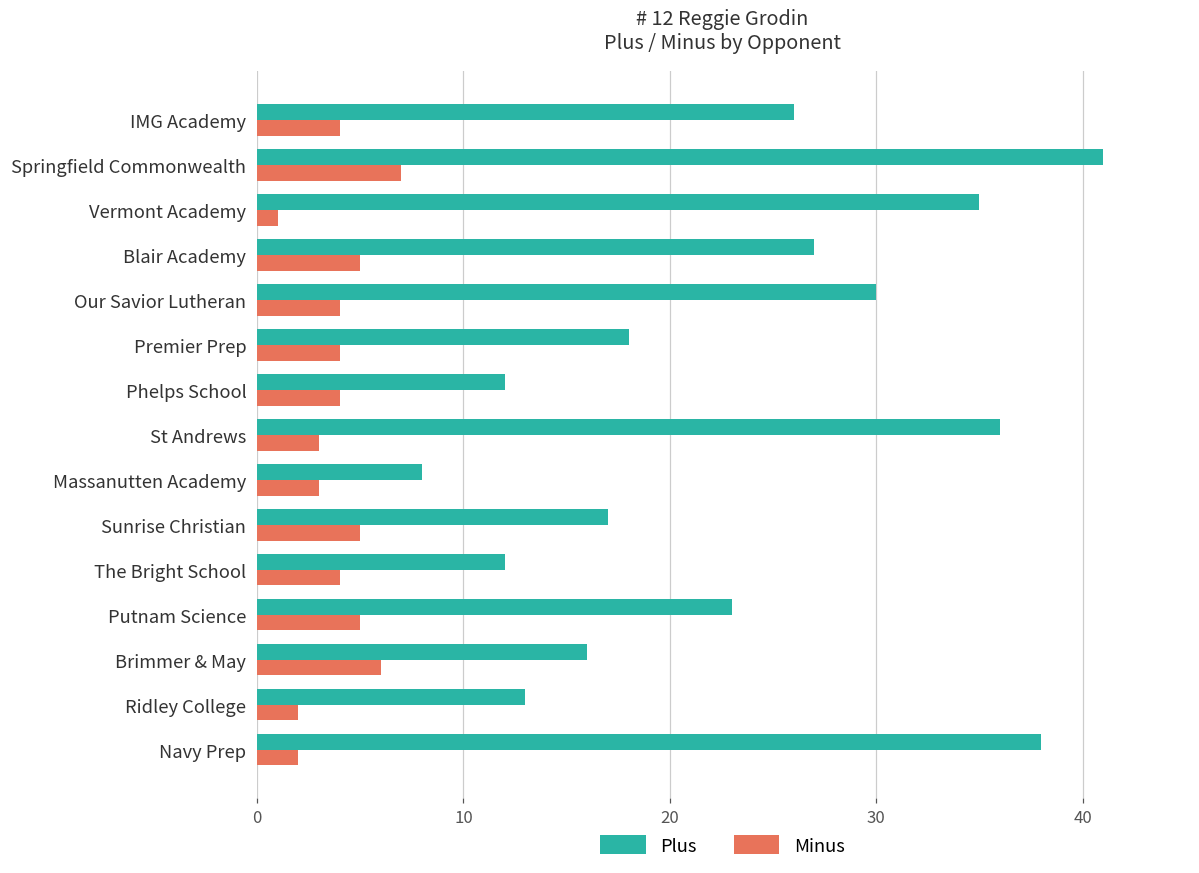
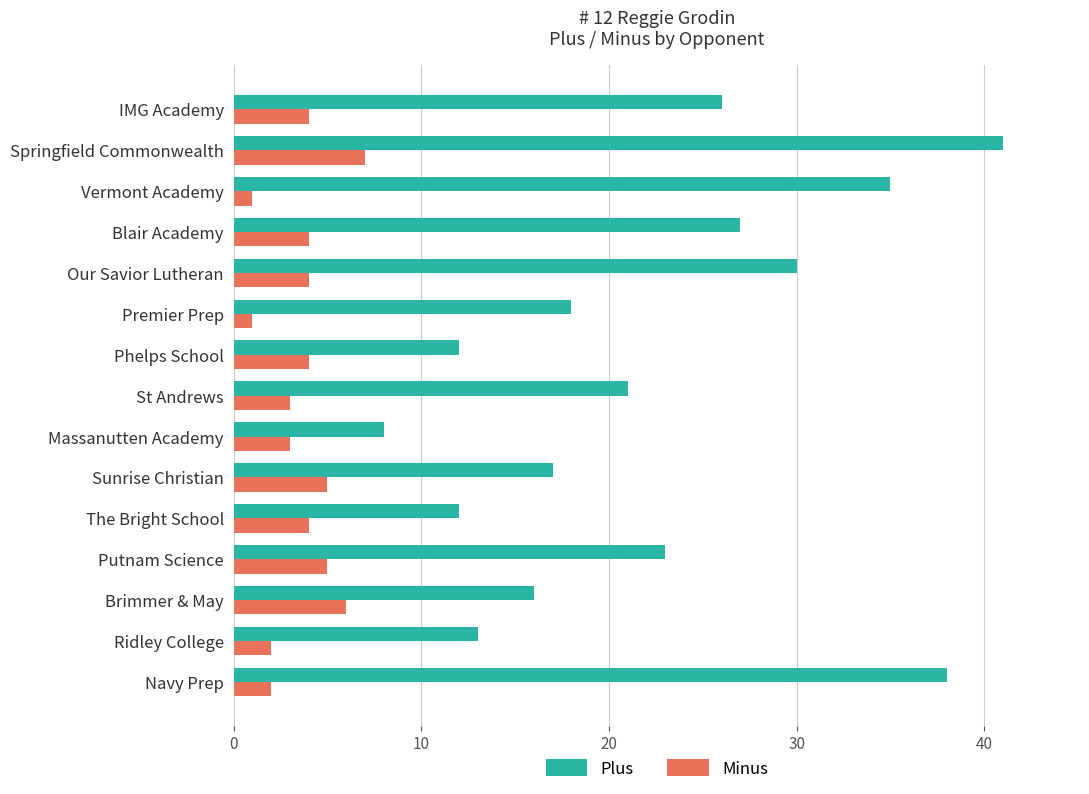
  {
    "Plus": {
      "IMG Academy": 26,
      "Springfield Commonwealth": 41,
      "Vermont Academy": 35,
      "Blair Academy": 27,
      "Our Savior Lutheran": 30,
      "Premier Prep": 18,
      "Phelps School": 12,
-     "St Andrews": 36,
+     "St Andrews": 21,
      "Massanutten Academy": 8,
      "Sunrise Christian": 17,
      "The Bright School": 12,
      "Putnam Science": 23,
      "Brimmer & May": 16,
      "Ridley College": 13,
      "Navy Prep": 38
    },
    "Minus": {
      "IMG Academy": 4,
      "Springfield Commonwealth": 7,
      "Vermont Academy": 1,
-     "Blair Academy": 5,
+     "Blair Academy": 4,
      "Our Savior Lutheran": 4,
-     "Premier Prep": 4,
+     "Premier Prep": 1,
      "Phelps School": 4,
      "St Andrews": 3,
      "Massanutten Academy": 3,
      "Sunrise Christian": 5,
      "The Bright School": 4,
      "Putnam Science": 5,
      "Brimmer & May": 6,
      "Ridley College": 2,
      "Navy Prep": 2
    }
  }
